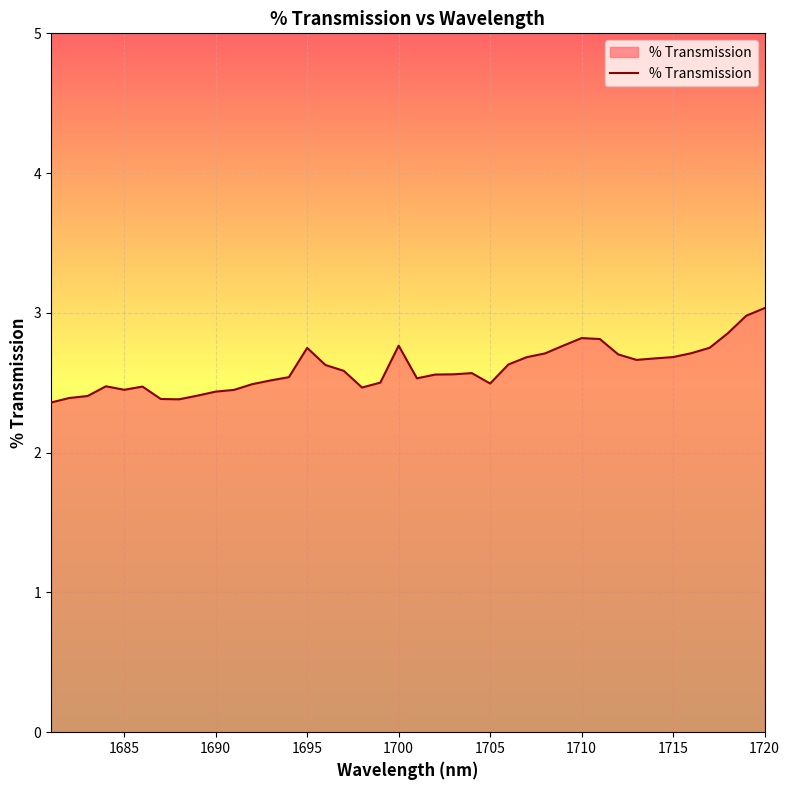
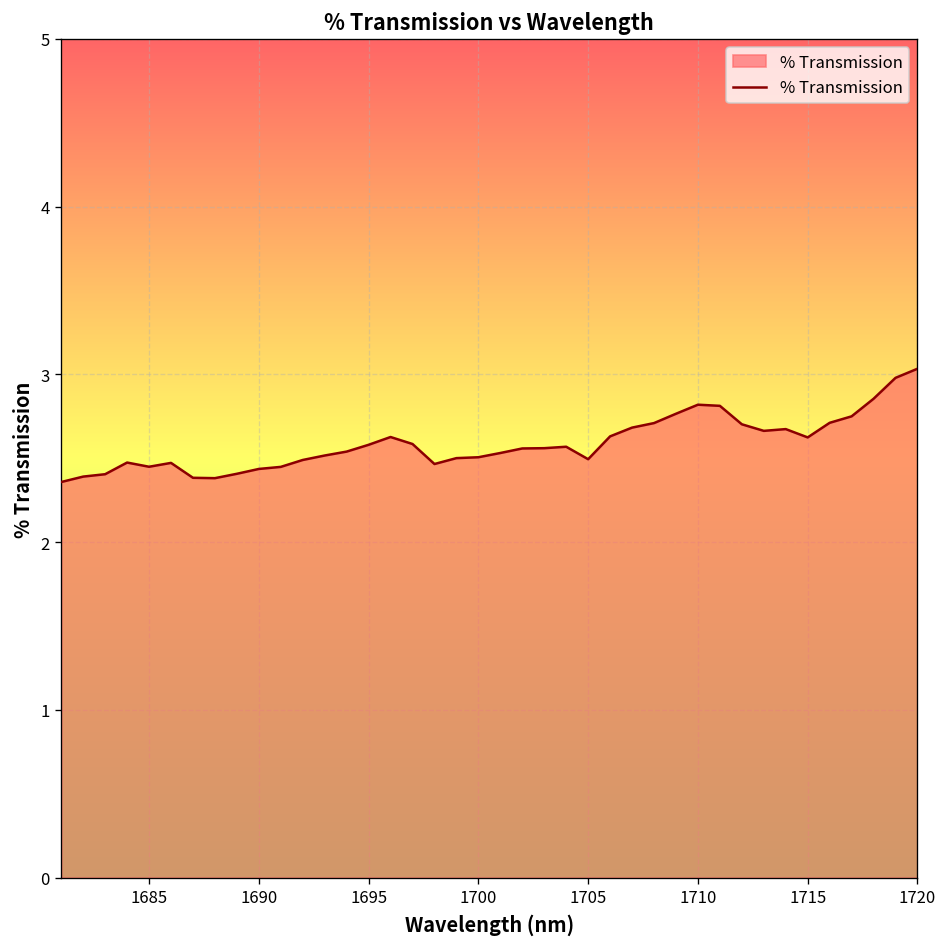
  {
    "1685": 2.45,
    "1690": 2.44,
-   "1695": 2.75,
-   "1700": 2.77,
+   "1695": 2.58,
+   "1700": 2.51,
    "1705": 2.49,
    "1710": 2.82,
-   "1715": 2.68,
+   "1715": 2.62,
    "1720": 3.03
  }
